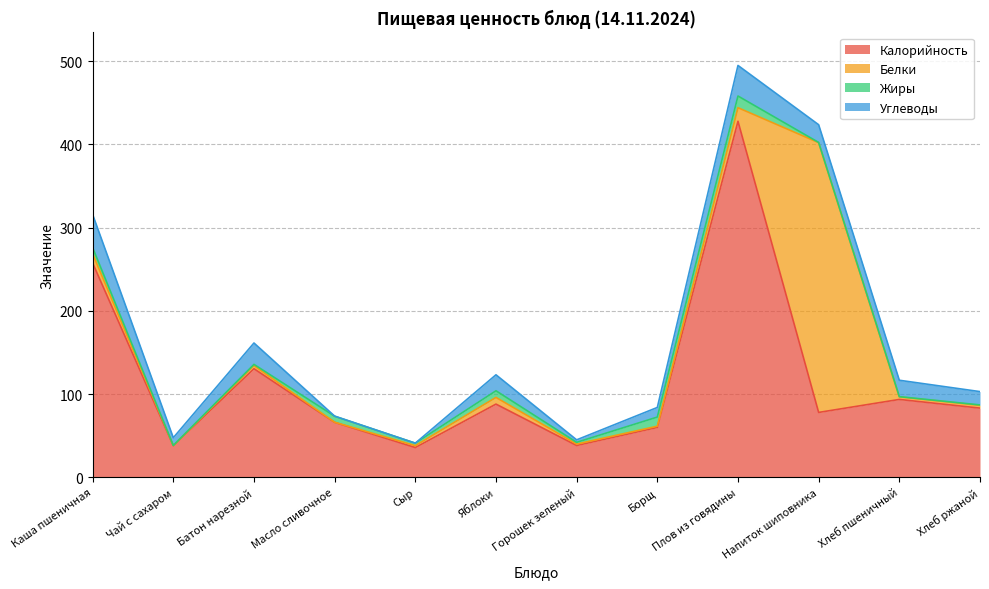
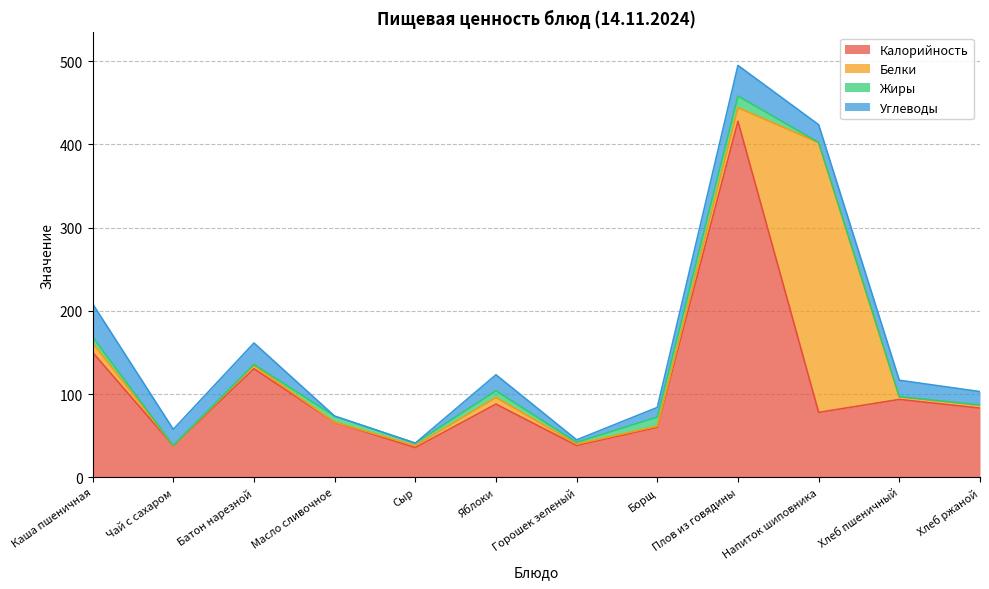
  {
    "Калорийность": {
-     "Каша пшеничная": 260,
+     "Каша пшеничная": 150,
      "Батон нарезной": 130,
      "Яблоки": 90,
      "Плов из говядины": 430,
      "Напиток шиповника": 80,
      "Хлеб ржаной": 80
    },
    "Белки": {
      "Каша пшеничная": 10,
      "Яблоки": 10,
      "Плов из говядины": 20
    },
    "Жиры": {
      "Каша пшеничная": 10,
      "Яблоки": 10,
      "Борщ": 10,
      "Плов из говядины": 10
    },
    "Углеводы": {
      "Каша пшеничная": 40,
-     "Чай с сахаром": 10,
+     "Чай с сахаром": 20,
      "Батон нарезной": 30,
      "Яблоки": 20,
      "Борщ": 10,
      "Плов из говядины": 40,
      "Напиток шиповника": 20,
      "Хлеб пшеничный": 20,
      "Хлеб ржаной": 20
    }
  }
